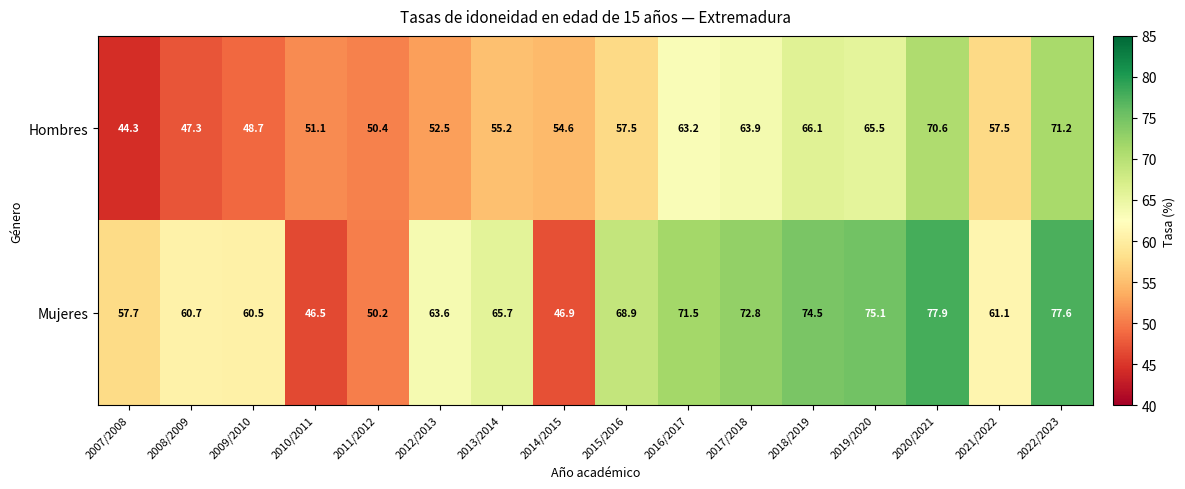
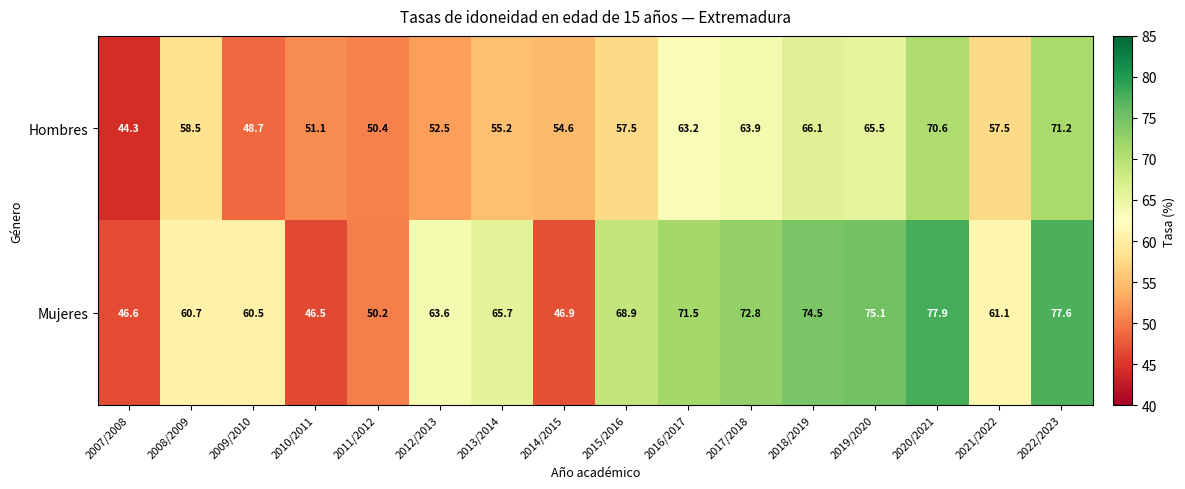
  {
    "Hombres": {
      "2007/2008": 44.3,
-     "2008/2009": 47.3,
+     "2008/2009": 58.5,
      "2009/2010": 48.7,
      "2010/2011": 51.1,
      "2011/2012": 50.4,
      "2012/2013": 52.5,
      "2013/2014": 55.2,
      "2014/2015": 54.6,
      "2015/2016": 57.5,
      "2016/2017": 63.2,
      "2017/2018": 63.9,
      "2018/2019": 66.1,
      "2019/2020": 65.5,
      "2020/2021": 70.6,
      "2021/2022": 57.5,
      "2022/2023": 71.2
    },
    "Mujeres": {
-     "2007/2008": 57.7,
+     "2007/2008": 46.6,
      "2008/2009": 60.7,
      "2009/2010": 60.5,
      "2010/2011": 46.5,
      "2011/2012": 50.2,
      "2012/2013": 63.6,
      "2013/2014": 65.7,
      "2014/2015": 46.9,
      "2015/2016": 68.9,
      "2016/2017": 71.5,
      "2017/2018": 72.8,
      "2018/2019": 74.5,
      "2019/2020": 75.1,
      "2020/2021": 77.9,
      "2021/2022": 61.1,
      "2022/2023": 77.6
    }
  }
